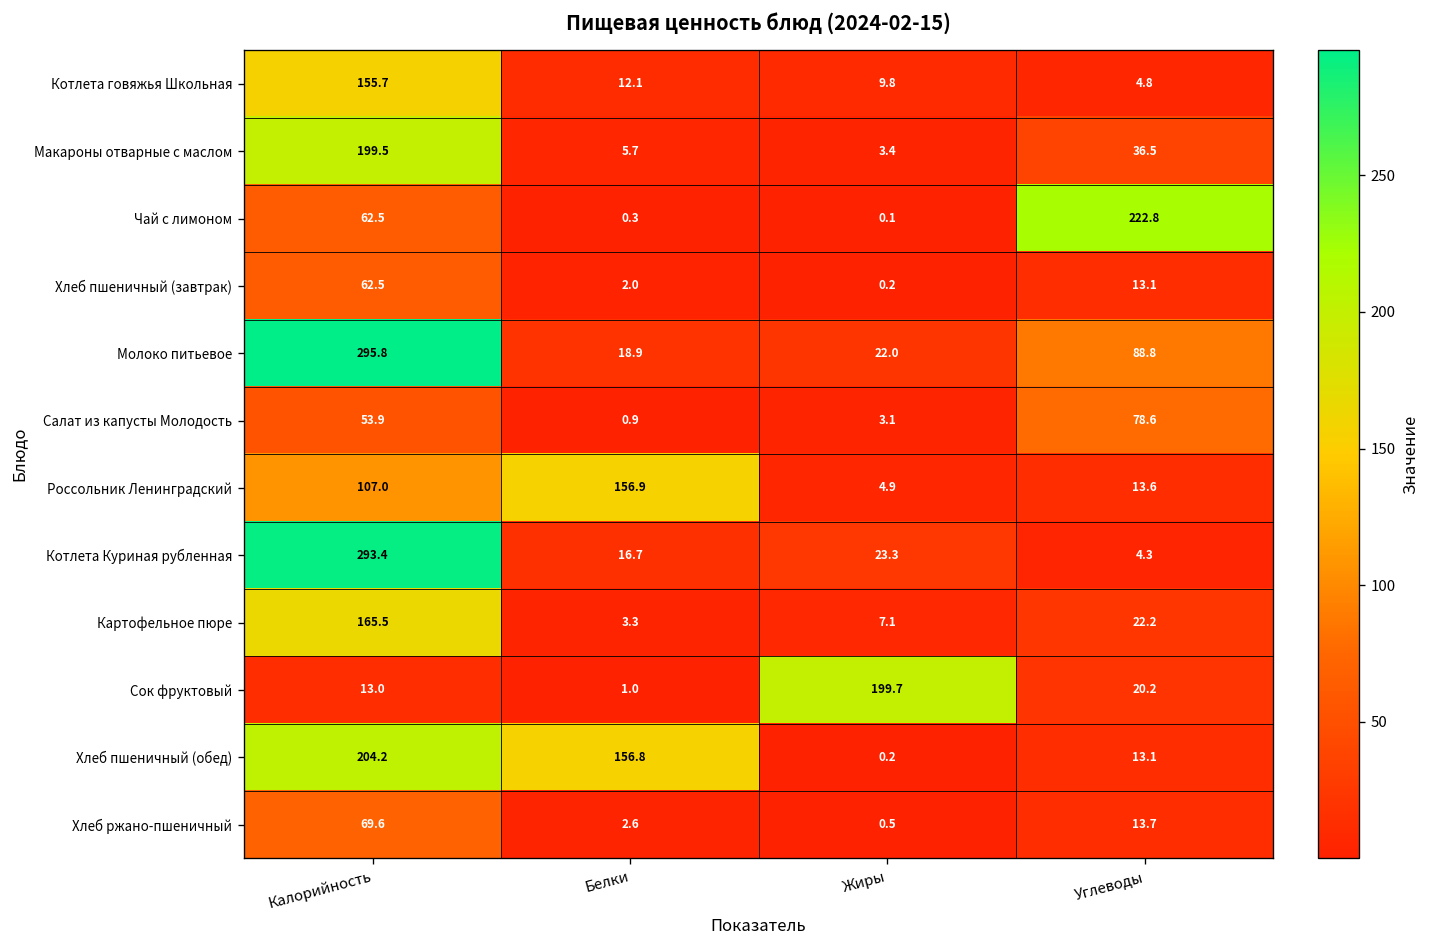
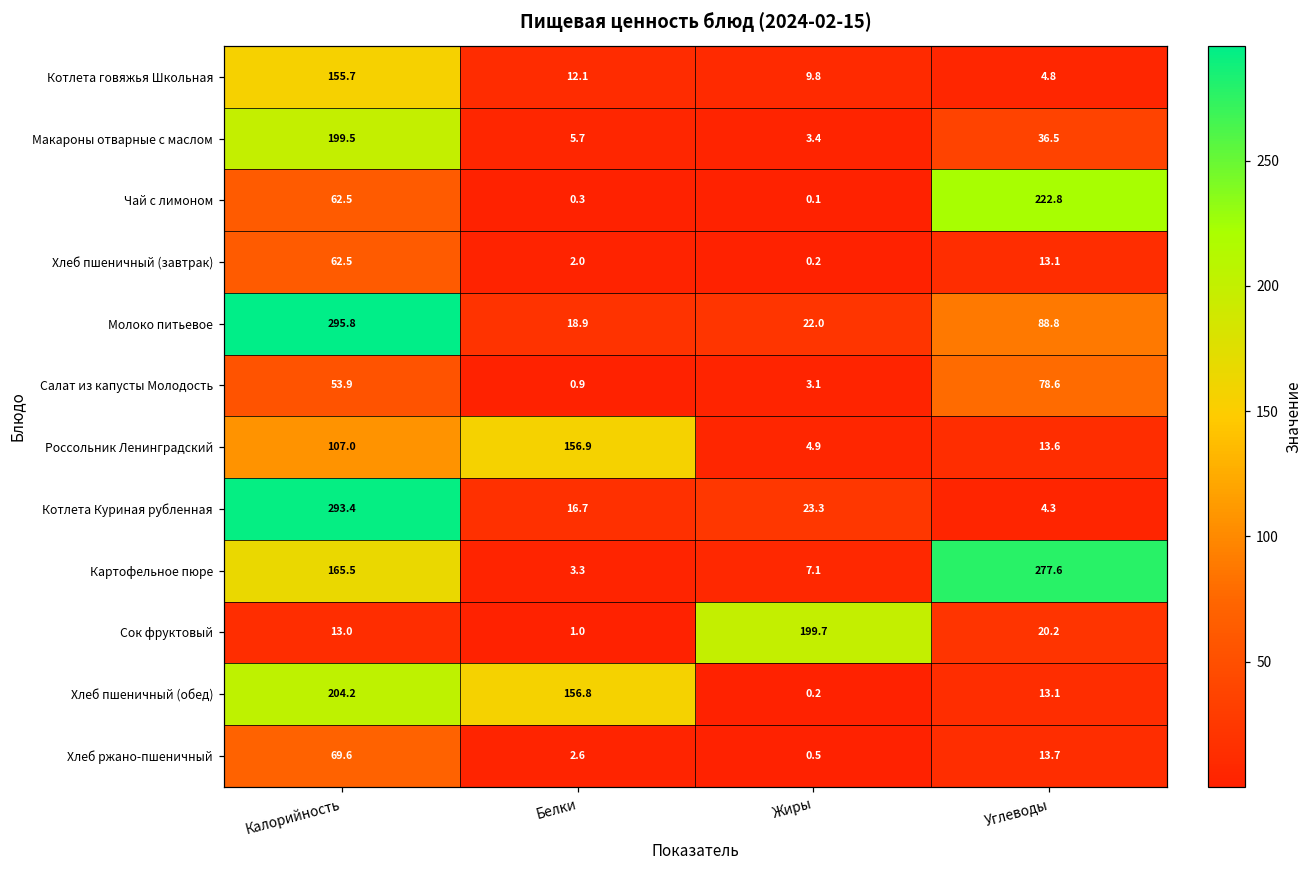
  {
    "Котлета говяжья Школьная": {
      "Калорийность": 155.7,
      "Белки": 12.1,
      "Жиры": 9.8,
      "Углеводы": 4.8
    },
    "Макароны отварные с маслом": {
      "Калорийность": 199.5,
      "Белки": 5.7,
      "Жиры": 3.4,
      "Углеводы": 36.5
    },
    "Чай с лимоном": {
      "Калорийность": 62.5,
      "Белки": 0.3,
      "Жиры": 0.1,
      "Углеводы": 222.8
    },
    "Хлеб пшеничный (завтрак)": {
      "Калорийность": 62.5,
      "Белки": 2.0,
      "Жиры": 0.2,
      "Углеводы": 13.1
    },
    "Молоко питьевое": {
      "Калорийность": 295.8,
      "Белки": 18.9,
      "Жиры": 22.0,
      "Углеводы": 88.8
    },
    "Салат из капусты Молодость": {
      "Калорийность": 53.9,
      "Белки": 0.9,
      "Жиры": 3.1,
      "Углеводы": 78.6
    },
    "Россольник Ленинградский": {
      "Калорийность": 107.0,
      "Белки": 156.9,
      "Жиры": 4.9,
      "Углеводы": 13.6
    },
    "Котлета Куриная рубленная": {
      "Калорийность": 293.4,
      "Белки": 16.7,
      "Жиры": 23.3,
      "Углеводы": 4.3
    },
    "Картофельное пюре": {
      "Калорийность": 165.5,
      "Белки": 3.3,
      "Жиры": 7.1,
-     "Углеводы": 22.2
+     "Углеводы": 277.6
    },
    "Сок фруктовый": {
      "Калорийность": 13.0,
      "Белки": 1.0,
      "Жиры": 199.7,
      "Углеводы": 20.2
    },
    "Хлеб пшеничный (обед)": {
      "Калорийность": 204.2,
      "Белки": 156.8,
      "Жиры": 0.2,
      "Углеводы": 13.1
    },
    "Хлеб ржано-пшеничный": {
      "Калорийность": 69.6,
      "Белки": 2.6,
      "Жиры": 0.5,
      "Углеводы": 13.7
    }
  }
